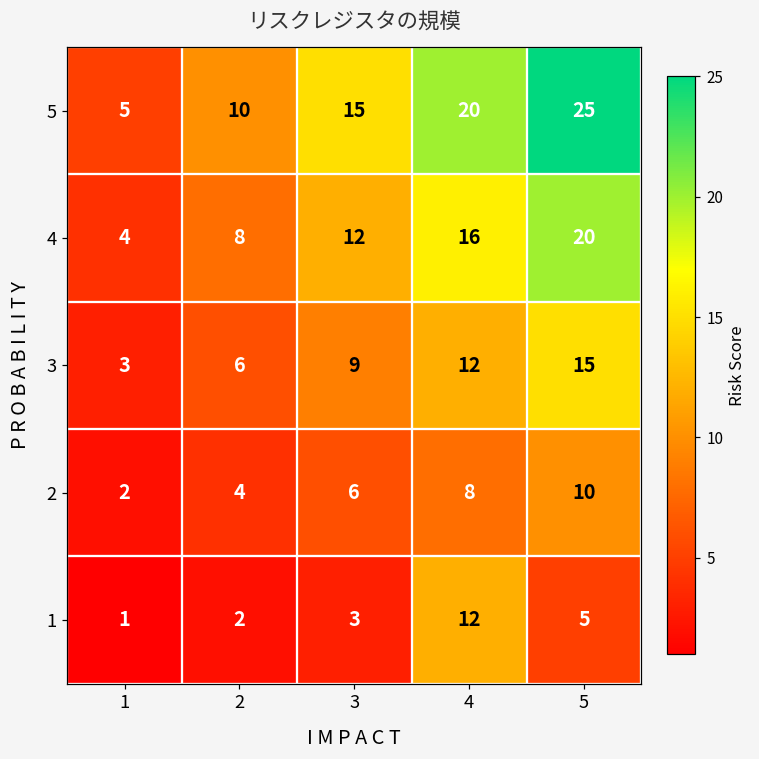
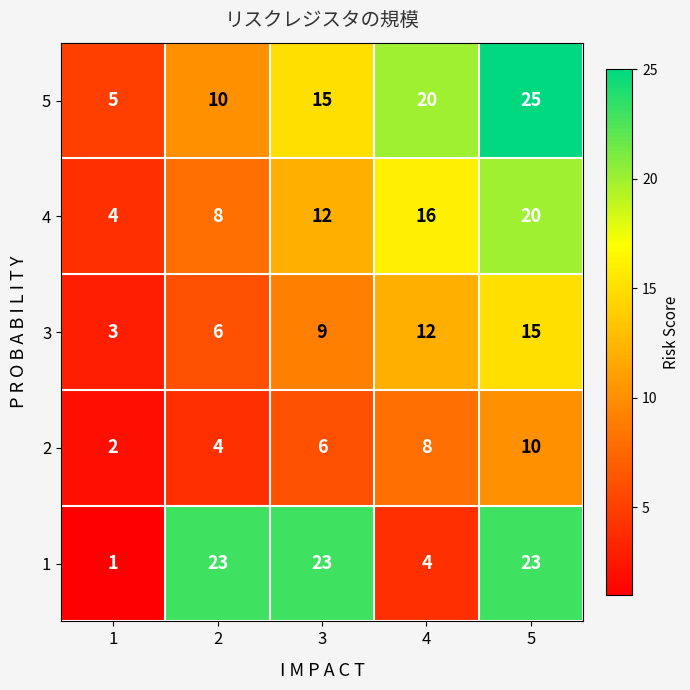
  {
    "5": {
      "1": 5,
      "2": 10,
      "3": 15,
      "4": 20,
      "5": 25
    },
    "4": {
      "1": 4,
      "2": 8,
      "3": 12,
      "4": 16,
      "5": 20
    },
    "3": {
      "1": 3,
      "2": 6,
      "3": 9,
      "4": 12,
      "5": 15
    },
    "2": {
      "1": 2,
      "2": 4,
      "3": 6,
      "4": 8,
      "5": 10
    },
    "1": {
      "1": 1,
-     "2": 2,
-     "3": 3,
-     "4": 12,
-     "5": 5
+     "2": 23,
+     "3": 23,
+     "4": 4,
+     "5": 23
    }
  }
